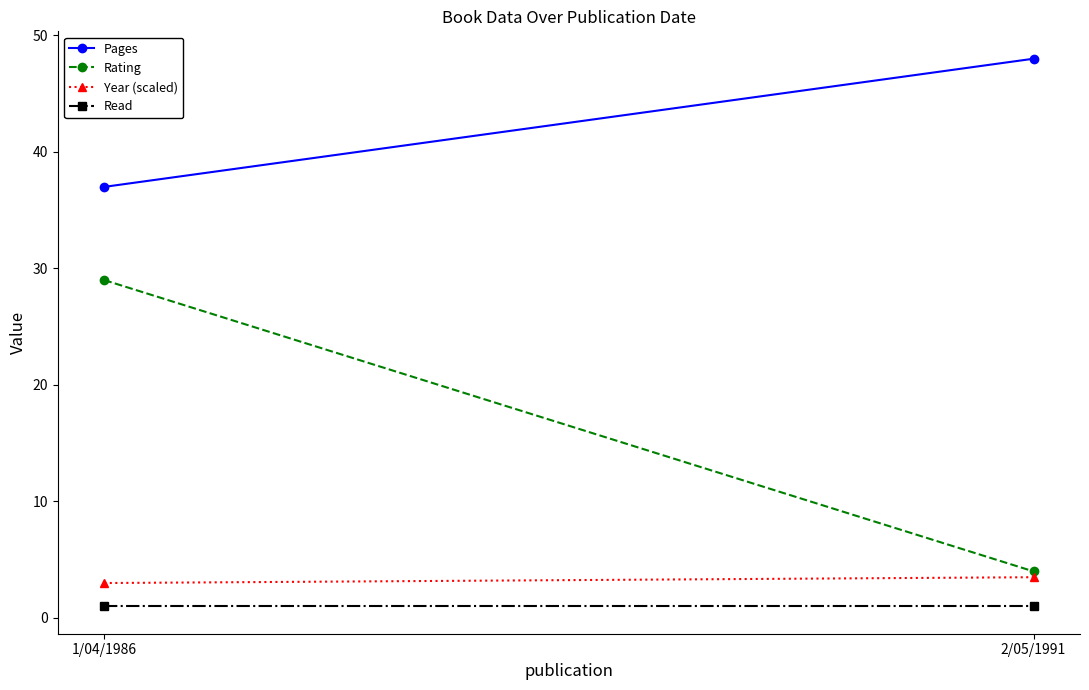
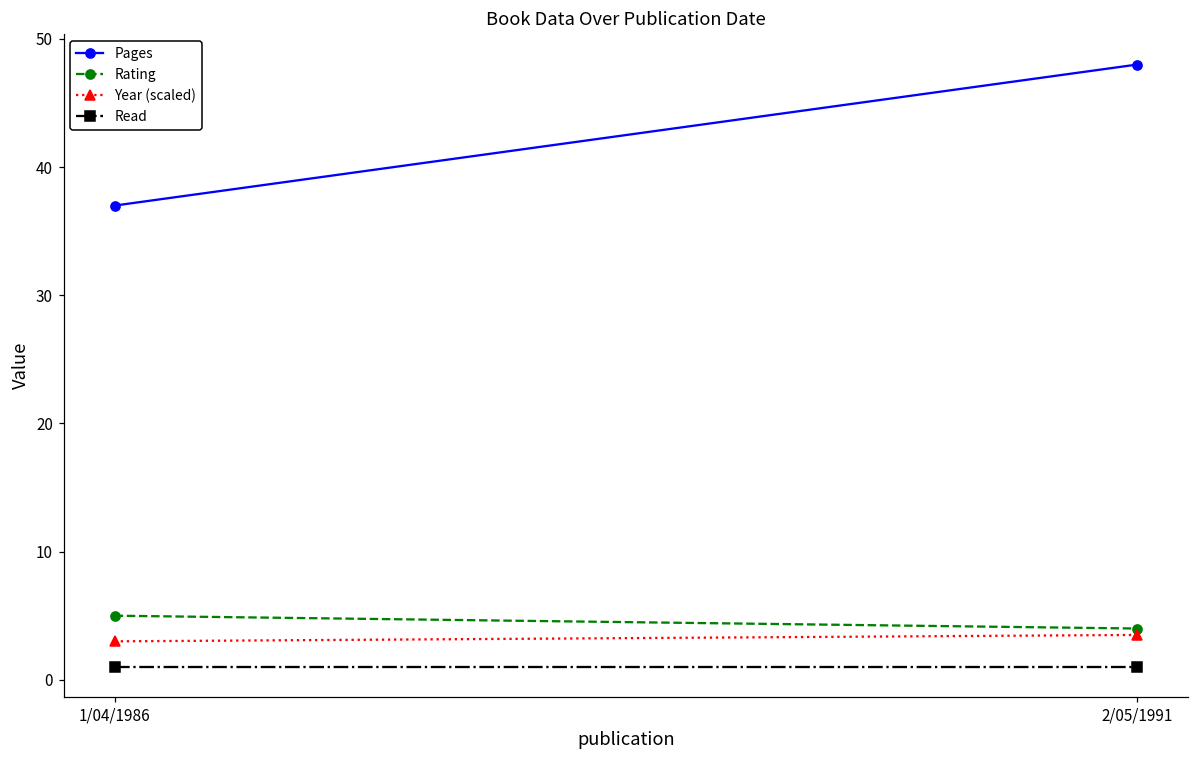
  {
    "Pages": {
      "1/04/1986": 37,
      "2/05/1991": 48
    },
    "Rating": {
-     "1/04/1986": 29,
+     "1/04/1986": 5,
      "2/05/1991": 4
    },
    "Year (scaled)": {
      "1/04/1986": 3,
      "2/05/1991": 3.5
    },
    "Read": {
      "1/04/1986": 1,
      "2/05/1991": 1
    }
  }
